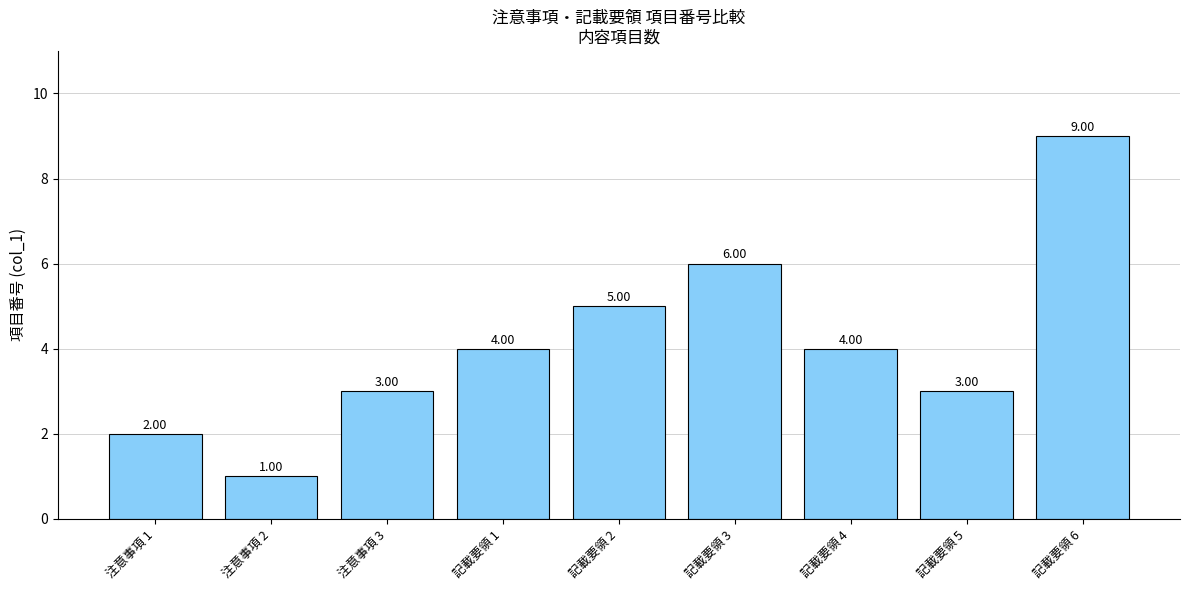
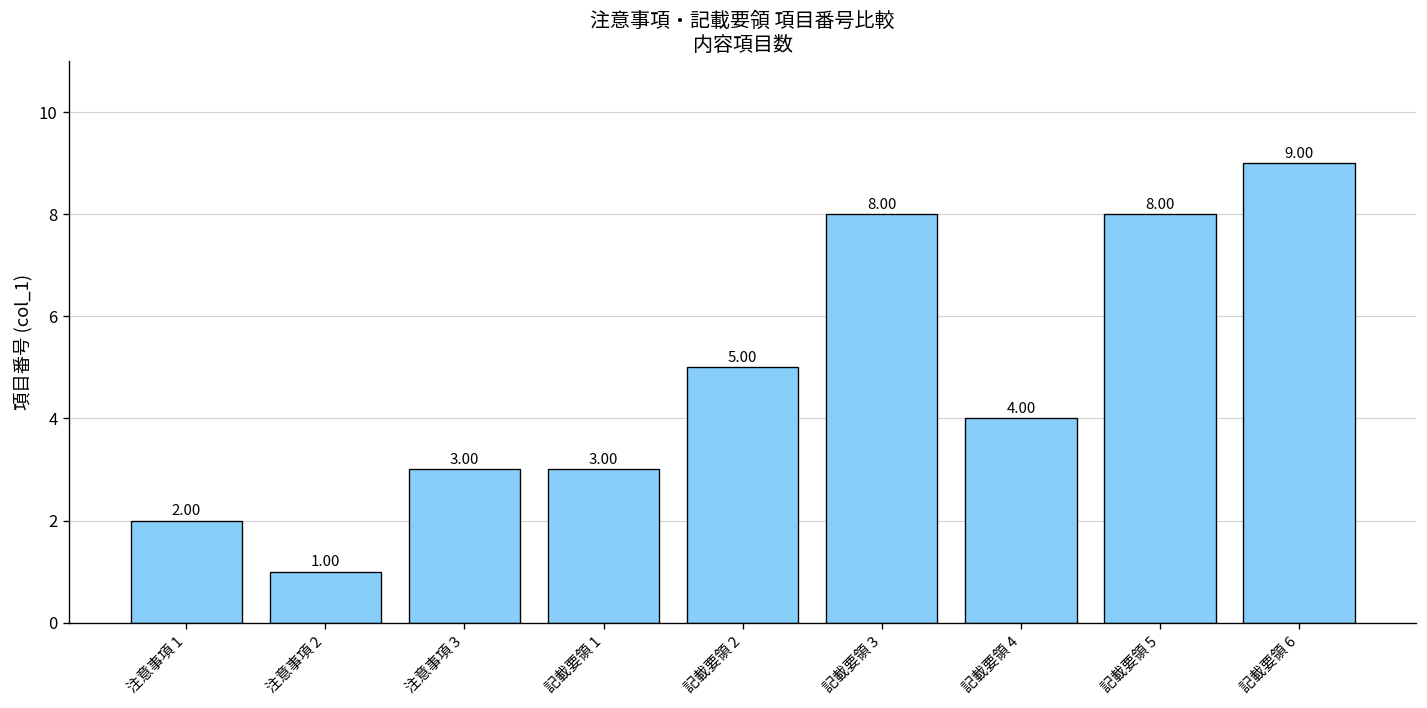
  {
    "注意事項 1": 2.00,
    "注意事項 2": 1.00,
    "注意事項 3": 3.00,
-   "記載要領 1": 4.00,
+   "記載要領 1": 3.00,
    "記載要領 2": 5.00,
-   "記載要領 3": 6.00,
+   "記載要領 3": 8.00,
    "記載要領 4": 4.00,
-   "記載要領 5": 3.00,
+   "記載要領 5": 8.00,
    "記載要領 6": 9.00
  }
